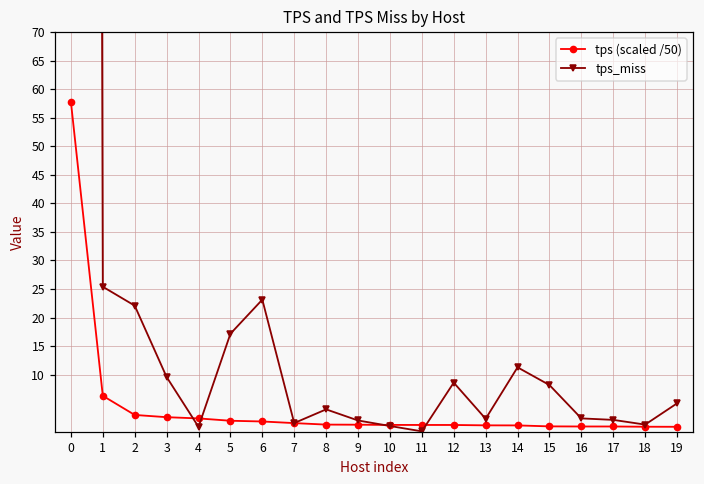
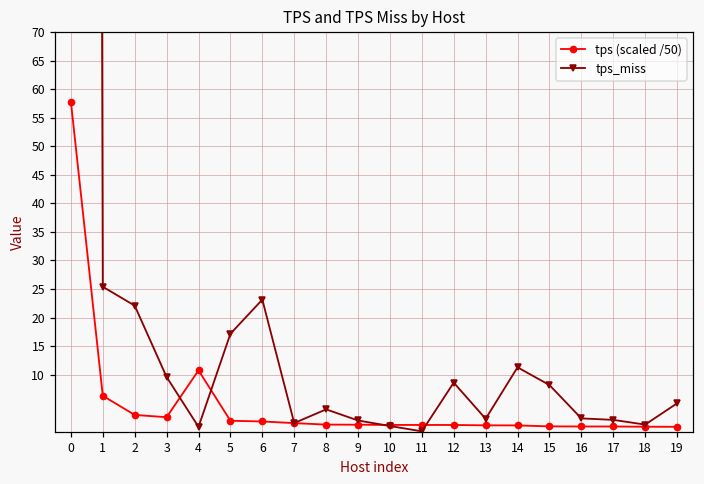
  {
    "tps (scaled /50)": {
      "0": 58,
      "1": 6,
      "2": 3,
      "3": 3,
-     "4": 2,
+     "4": 11,
      "5": 2,
      "6": 2,
      "8": 1,
      "9": 1,
      "11": 1,
      "12": 1,
      "13": 1,
      "14": 1,
      "15": 1,
      "16": 1,
      "17": 1,
      "19": 1
    },
    "tps_miss": {
      "1": 25,
      "2": 22,
      "3": 10,
      "4": 1,
      "5": 17,
      "6": 23,
      "8": 4,
      "9": 2,
      "11": 0,
      "12": 9,
      "13": 2,
      "14": 11,
      "15": 8,
      "16": 2,
      "17": 2,
      "19": 5
    }
  }
